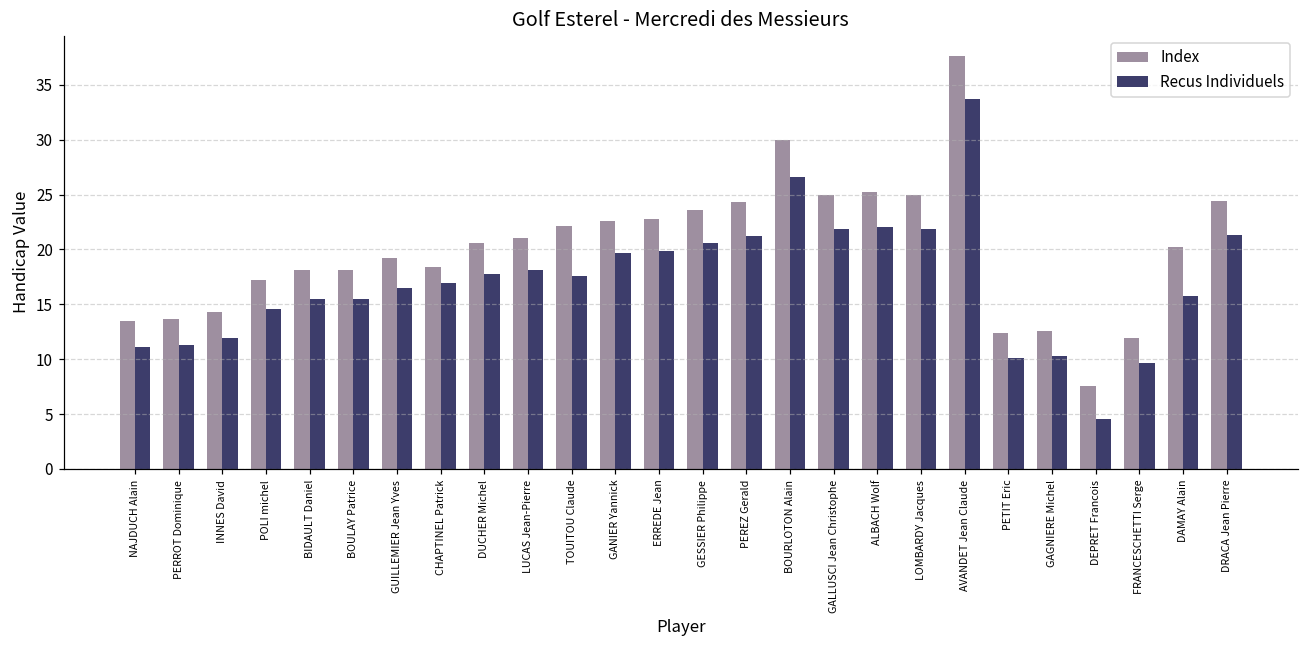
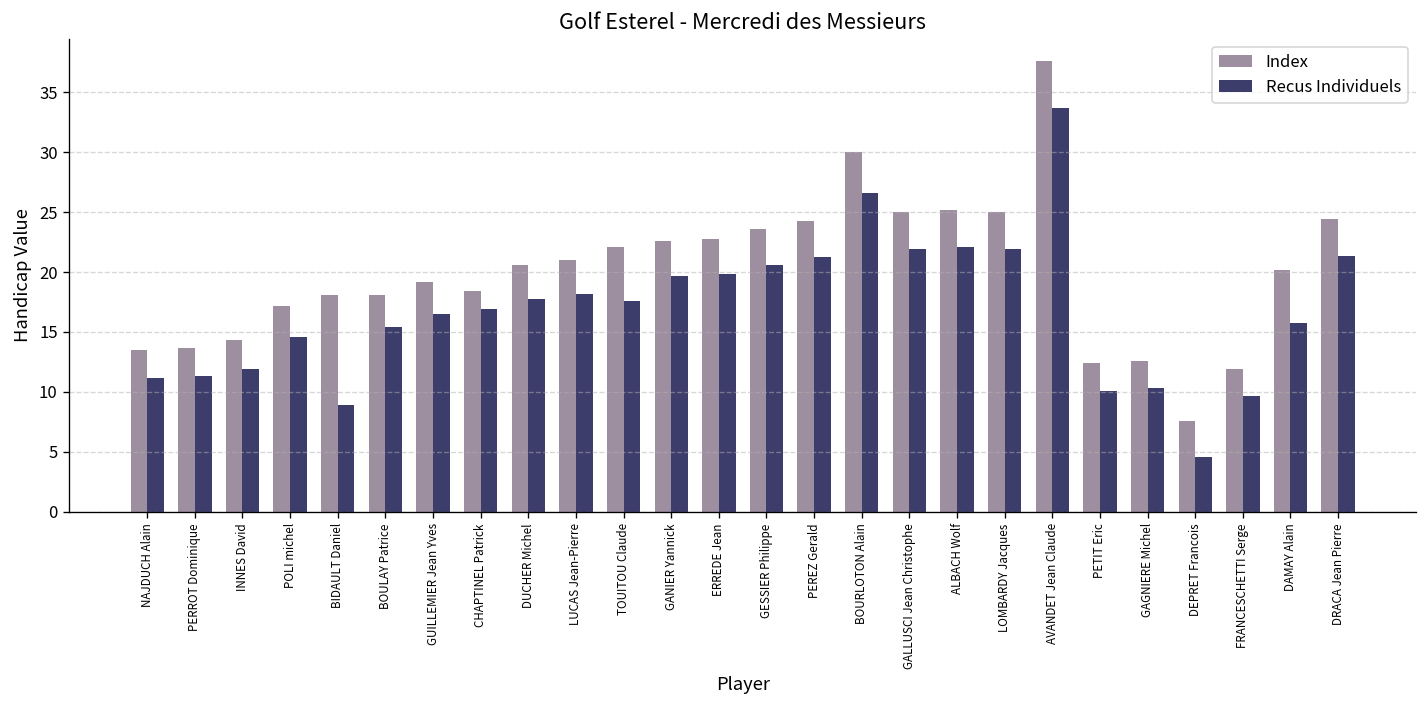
  {
    "Index": {
      "NAJDUCH Alain": 14,
      "PERROT Dominique": 14,
      "INNES David": 14,
      "POLI michel": 17,
      "BIDAULT Daniel": 18,
      "BOULAY Patrice": 18,
      "GUILLEMIER Jean Yves": 19,
      "CHAPTINEL Patrick": 18,
      "DUCHER Michel": 21,
      "LUCAS Jean-Pierre": 21,
      "TOUITOU Claude": 22,
      "GANIER Yannick": 23,
      "ERREDE Jean": 23,
      "GESSIER Philippe": 24,
      "PEREZ Gerald": 24,
      "BOURLOTON Alain": 30,
      "GALLUSCI Jean Christophe": 25,
      "ALBACH Wolf": 25,
      "LOMBARDY Jacques": 25,
      "AVANDET Jean Claude": 38,
      "PETIT Eric": 12,
      "GAGNIERE Michel": 13,
      "DEPRET Francois": 8,
      "FRANCESCHETTI Serge": 12,
      "DAMAY Alain": 20,
      "DRACA Jean Pierre": 24
    },
    "Recus Individuels": {
      "NAJDUCH Alain": 11,
      "PERROT Dominique": 11,
      "INNES David": 12,
      "POLI michel": 15,
-     "BIDAULT Daniel": 15,
+     "BIDAULT Daniel": 9,
      "BOULAY Patrice": 15,
      "GUILLEMIER Jean Yves": 16,
      "CHAPTINEL Patrick": 17,
      "DUCHER Michel": 18,
      "LUCAS Jean-Pierre": 18,
      "TOUITOU Claude": 18,
      "GANIER Yannick": 20,
      "ERREDE Jean": 20,
      "GESSIER Philippe": 21,
      "PEREZ Gerald": 21,
      "BOURLOTON Alain": 27,
      "GALLUSCI Jean Christophe": 22,
      "ALBACH Wolf": 22,
      "LOMBARDY Jacques": 22,
      "AVANDET Jean Claude": 34,
      "PETIT Eric": 10,
      "GAGNIERE Michel": 10,
      "DEPRET Francois": 5,
      "FRANCESCHETTI Serge": 10,
      "DAMAY Alain": 16,
      "DRACA Jean Pierre": 21
    }
  }
